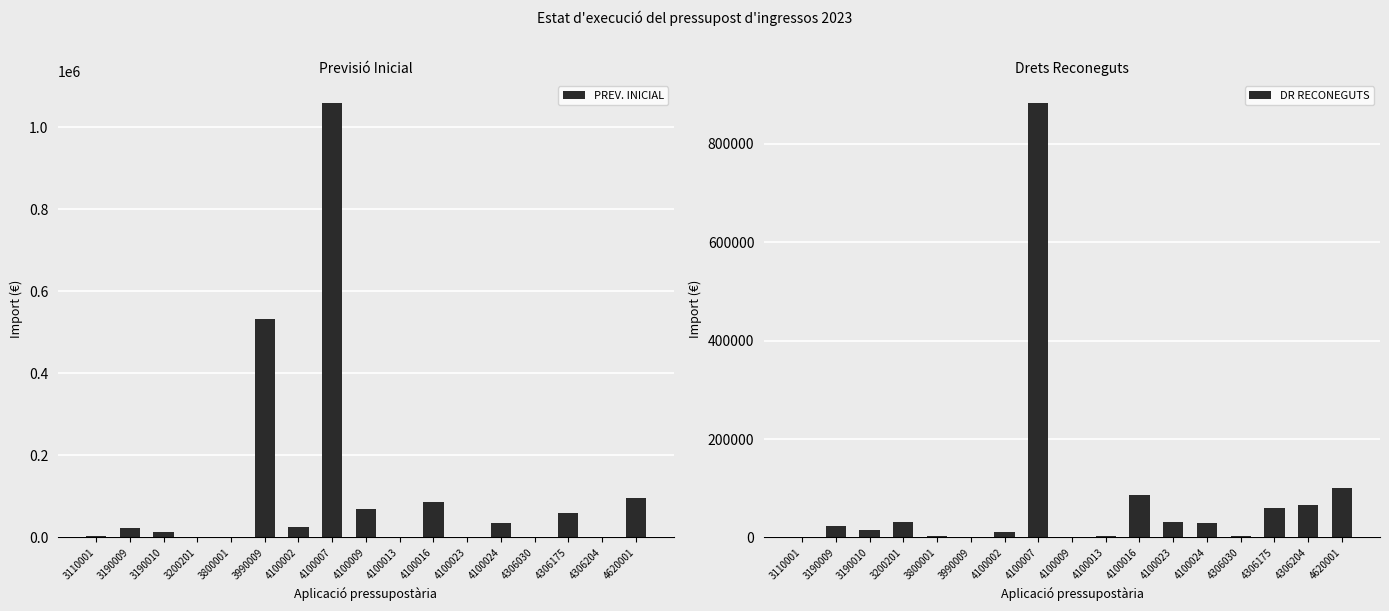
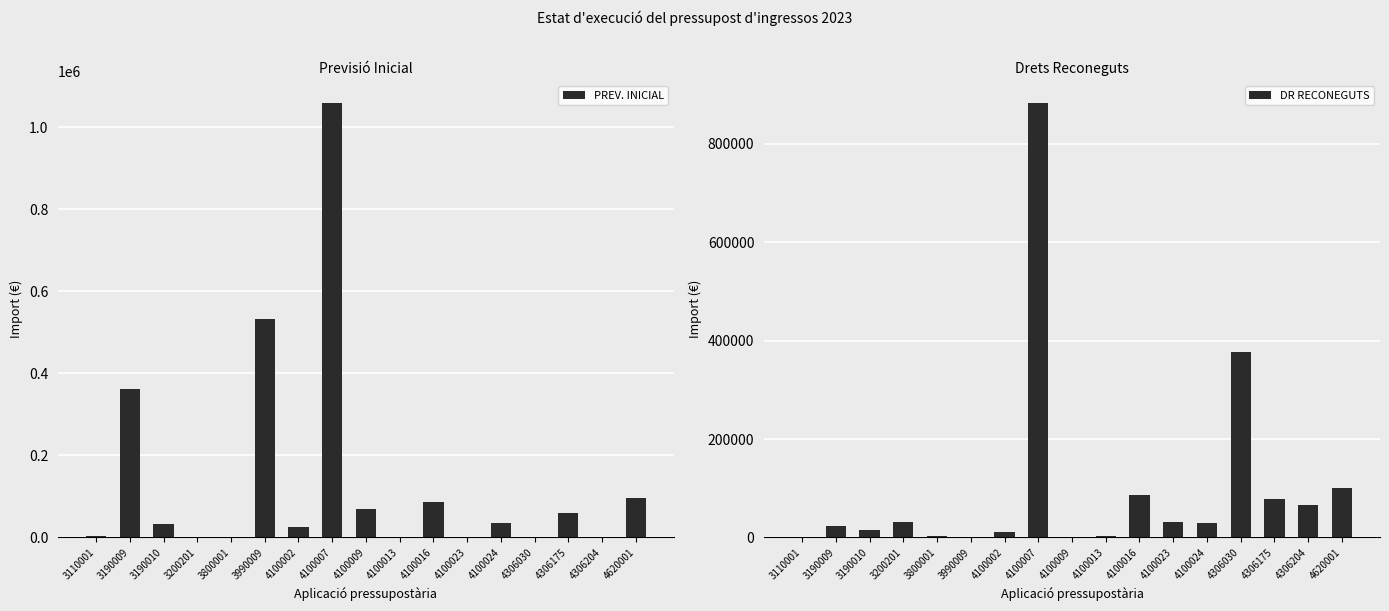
  {
    "Previsió Inicial": {
-     "3190009": 20000,
-     "3190010": 10000,
+     "3190009": 360000,
+     "3190010": 30000,
      "3200201": 0,
      "3800001": 0,
      "3990009": 530000,
      "4100002": 30000,
      "4100007": 1060000,
      "4100009": 70000,
      "4100013": 0,
      "4100016": 90000,
      "4100023": 0,
      "4100024": 40000,
      "4306030": 0,
      "4306175": 60000,
      "4306204": 0,
      "4620001": 100000
    },
    "Drets Reconeguts": {
      "3110001": 0,
      "3190009": 20000,
      "3190010": 20000,
      "3200201": 30000,
      "3990009": 0,
      "4100002": 10000,
      "4100007": 880000,
      "4100016": 90000,
      "4100023": 30000,
      "4100024": 30000,
-     "4306030": 0,
-     "4306175": 60000,
+     "4306030": 380000,
+     "4306175": 80000,
      "4306204": 70000,
      "4620001": 100000
    }
  }
